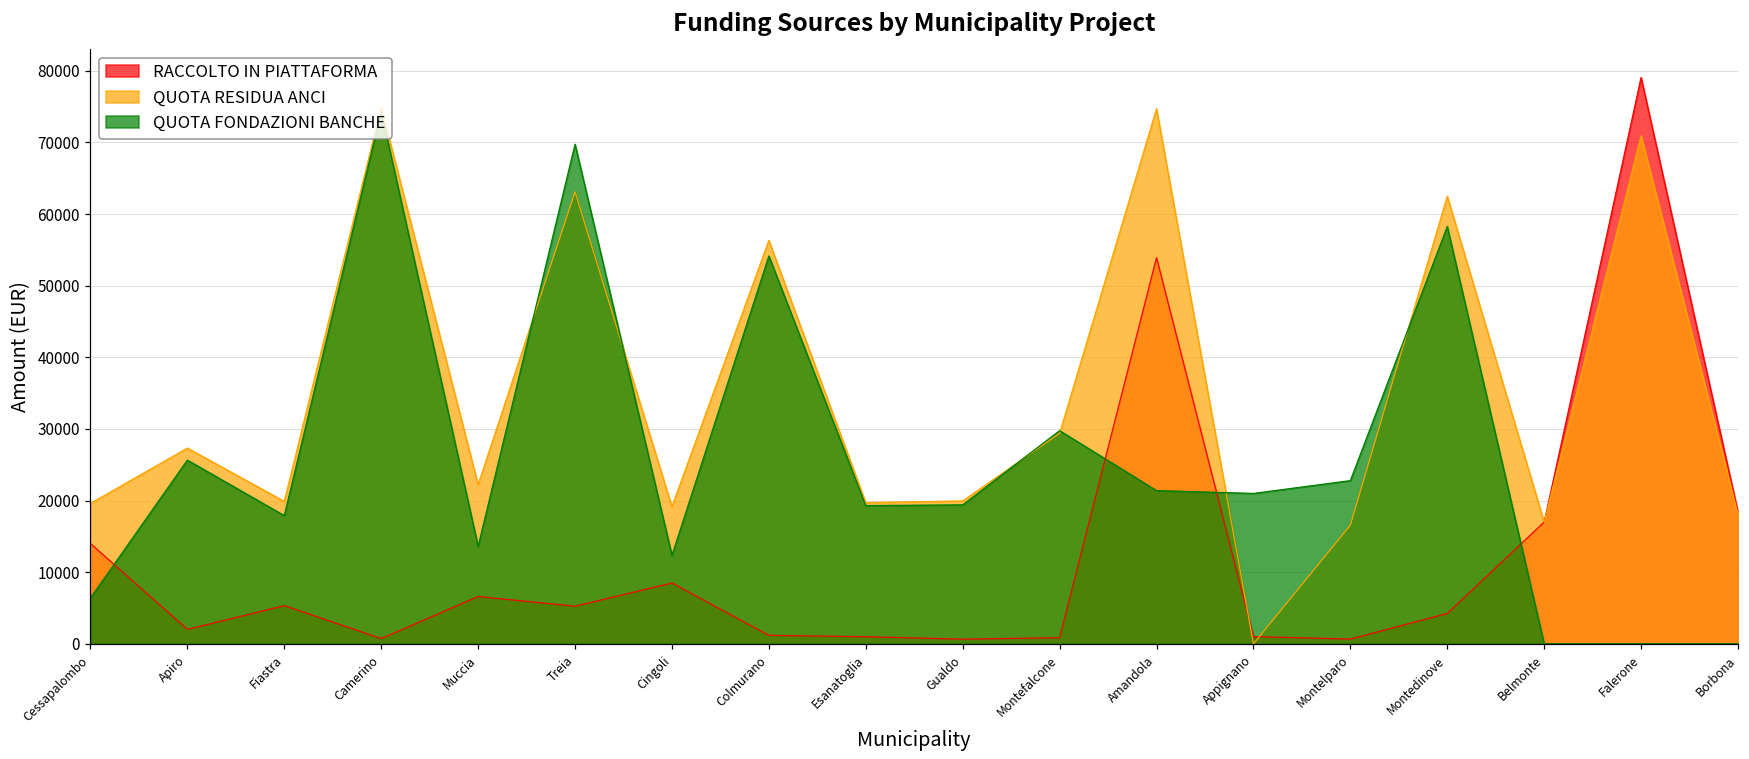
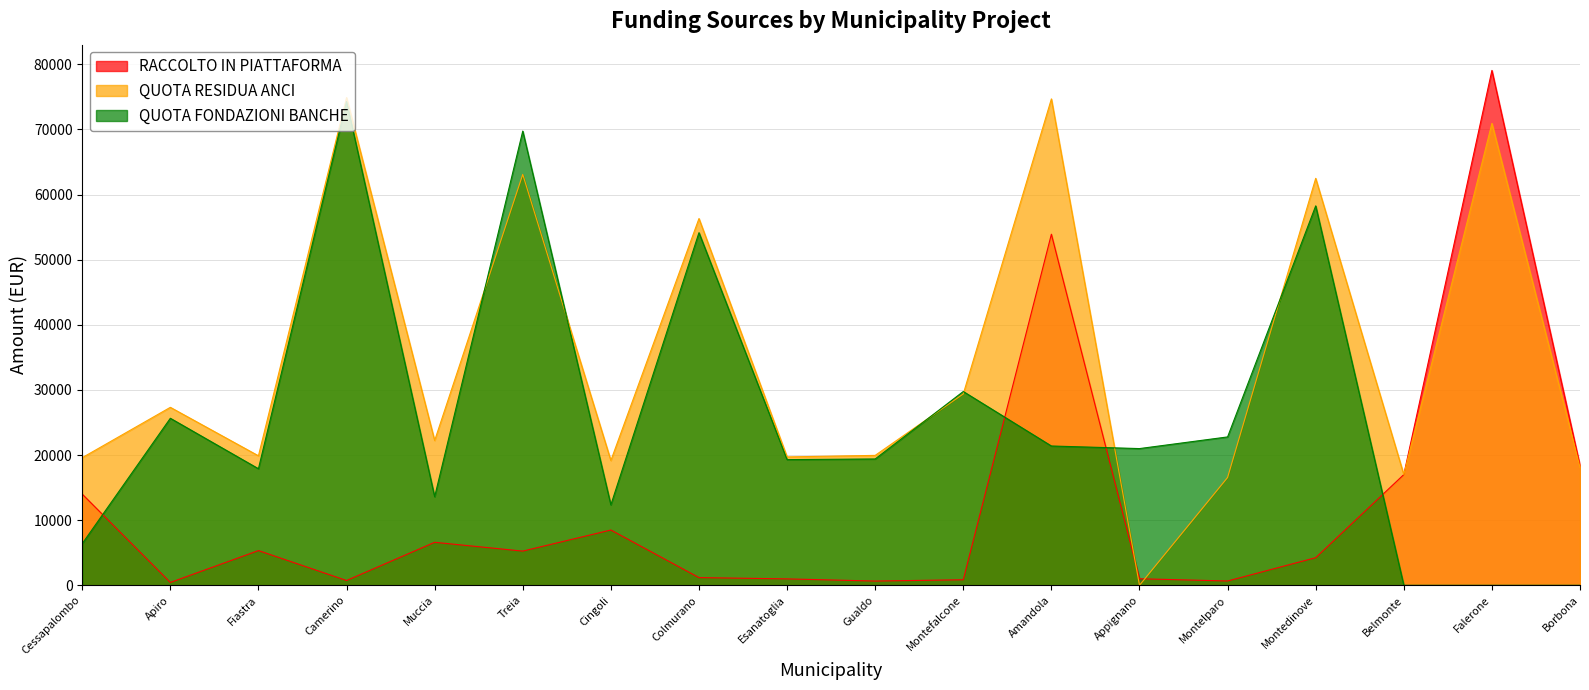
  {
    "RACCOLTO IN PIATTAFORMA": {
      "Cessapalombo": 14000,
-     "Apiro": 2000,
+     "Apiro": 0,
      "Fiastra": 5000,
      "Camerino": 1000,
      "Muccia": 7000,
      "Treia": 5000,
      "Cingoli": 8000,
      "Colmurano": 1000,
      "Esanatoglia": 1000,
      "Gualdo": 1000,
      "Montefalcone": 1000,
      "Amandola": 54000,
      "Appignano": 1000,
      "Montelparo": 1000,
      "Montedinove": 4000,
      "Falerone": 79000
    },
    "QUOTA RESIDUA ANCI": {
      "Cessapalombo": 20000,
      "Apiro": 27000,
      "Fiastra": 20000,
      "Muccia": 22000,
      "Treia": 63000,
      "Cingoli": 19000,
      "Colmurano": 56000,
      "Esanatoglia": 20000,
      "Gualdo": 20000,
      "Amandola": 75000,
      "Appignano": 0,
      "Montelparo": 17000,
      "Montedinove": 62000,
      "Falerone": 71000
    },
    "QUOTA FONDAZIONI BANCHE": {
      "Cessapalombo": 6000,
      "Apiro": 26000,
      "Fiastra": 18000,
      "Muccia": 14000,
      "Treia": 70000,
      "Cingoli": 12000,
      "Colmurano": 54000,
      "Esanatoglia": 19000,
      "Gualdo": 19000,
      "Amandola": 21000,
      "Appignano": 21000,
      "Montelparo": 23000,
      "Montedinove": 58000,
      "Belmonte": 0,
      "Falerone": 0,
      "Borbona": 0
    }
  }
